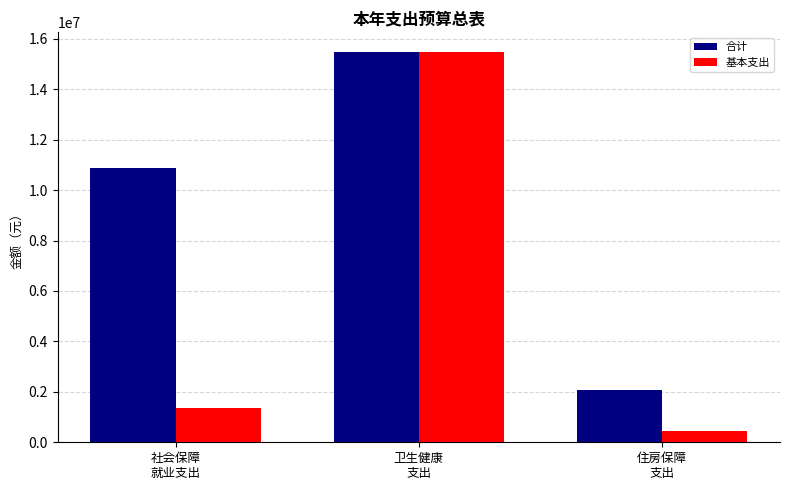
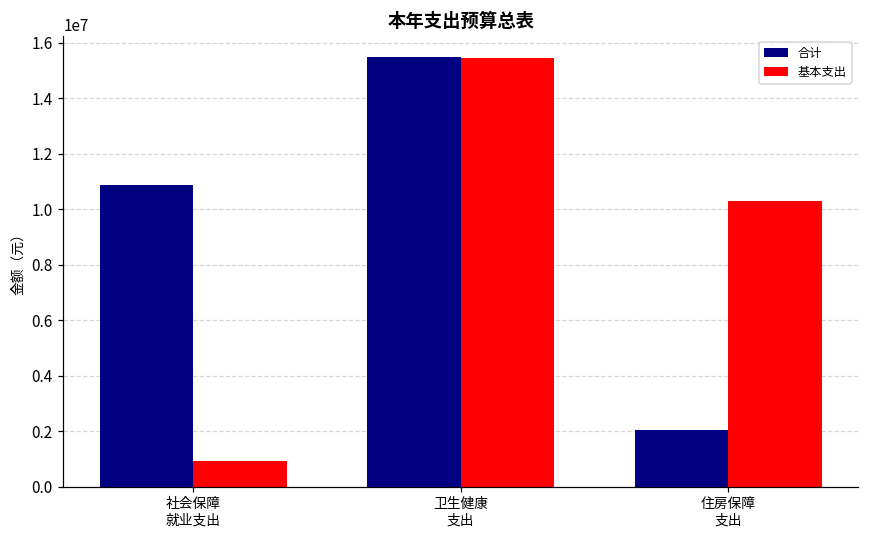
  {
    "合计": {
      "社会保障 就业支出": 10900000,
      "卫生健康 支出": 15500000,
      "住房保障 支出": 2100000
    },
    "基本支出": {
-     "社会保障 就业支出": 1400000,
+     "社会保障 就业支出": 900000,
      "卫生健康 支出": 15500000,
-     "住房保障 支出": 400000
+     "住房保障 支出": 10300000
    }
  }
